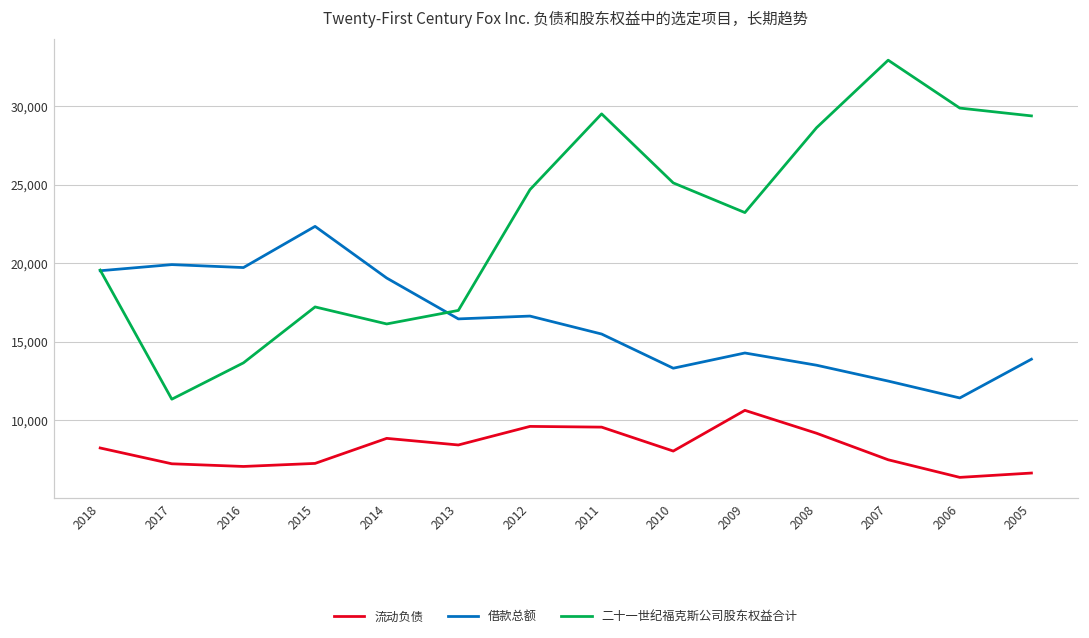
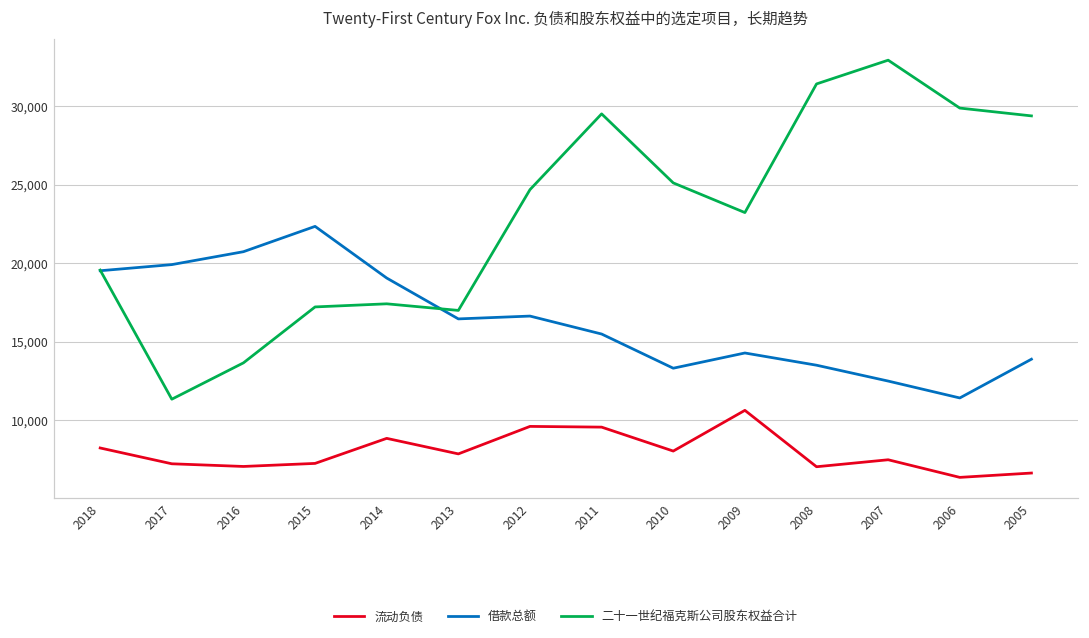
  {
    "流动负债": {
      "2018": "8,200",
      "2017": "7,200",
      "2016": "7,100",
      "2015": "7,300",
      "2014": "8,900",
-     "2013": "8,400",
+     "2013": "7,900",
      "2012": "9,600",
      "2011": "9,600",
      "2010": "8,000",
      "2009": "10,600",
-     "2008": "9,200",
+     "2008": "7,000",
      "2007": "7,500",
      "2006": "6,400",
      "2005": "6,600"
    },
    "借款总额": {
      "2017": "19,900",
-     "2016": "19,700",
+     "2016": "20,700",
      "2015": "22,300",
      "2014": "19,100",
      "2013": "16,500",
      "2012": "16,600",
      "2011": "15,500",
      "2010": "13,300",
      "2009": "14,300",
      "2008": "13,500",
      "2007": "12,500",
      "2006": "11,400",
      "2005": "13,900"
    },
    "二十一世纪福克斯公司股东权益合计": {
      "2017": "11,300",
      "2016": "13,700",
      "2015": "17,200",
-     "2014": "16,100",
+     "2014": "17,400",
      "2013": "17,000",
      "2012": "24,700",
      "2011": "29,500",
      "2010": "25,100",
      "2009": "23,200",
-     "2008": "28,600",
+     "2008": "31,400",
      "2007": "32,900",
      "2006": "29,900",
      "2005": "29,400"
    }
  }
